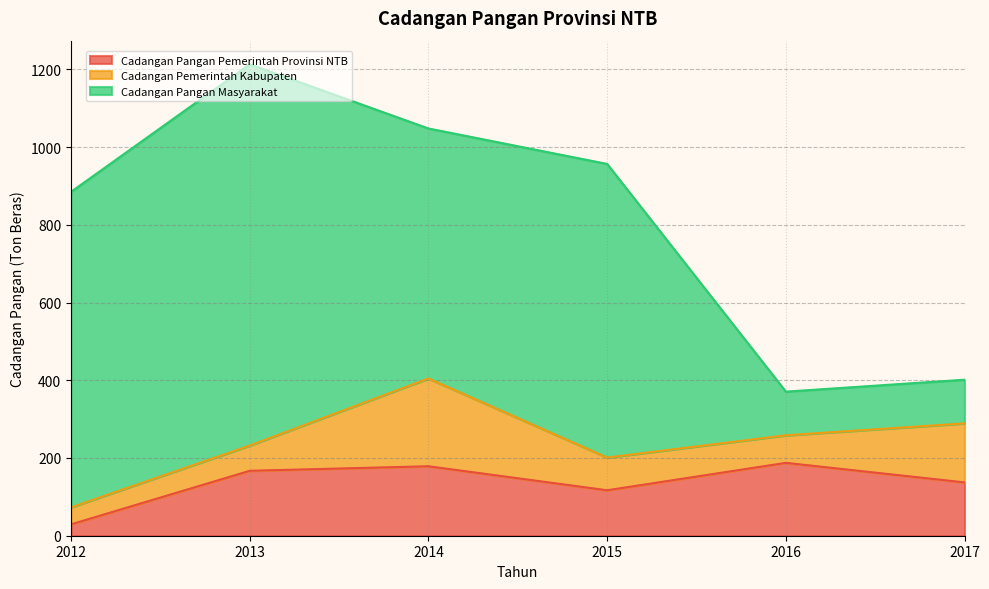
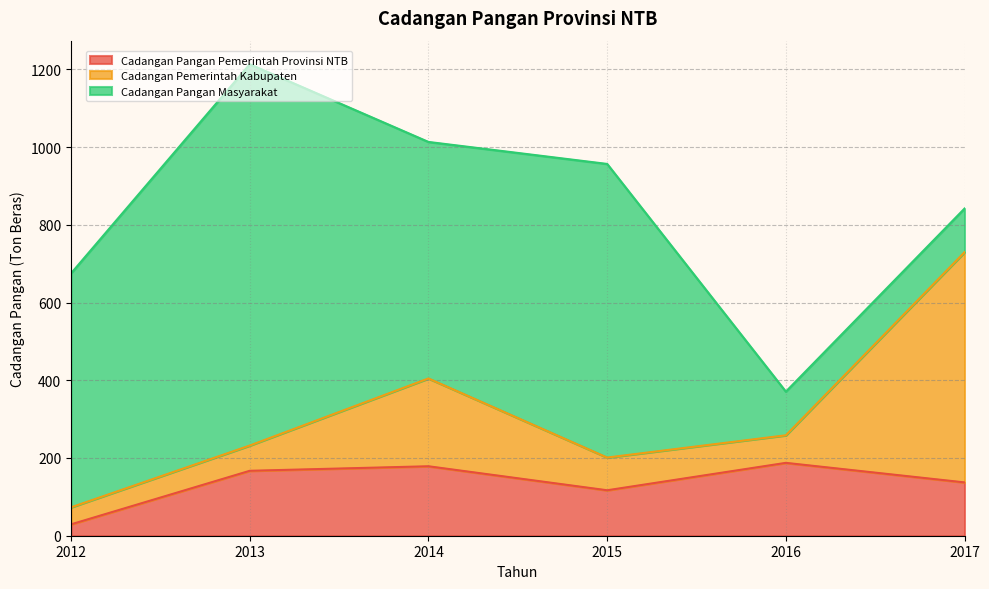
  {
    "Cadangan Pangan Pemerintah Provinsi NTB": {
      "2012": 30,
      "2013": 170,
      "2014": 180,
      "2015": 120,
      "2016": 190,
      "2017": 140
    },
    "Cadangan Pemerintah Kabupaten": {
      "2012": 40,
      "2013": 70,
      "2014": 230,
      "2015": 80,
      "2016": 70,
-     "2017": 150
+     "2017": 590
    },
    "Cadangan Pangan Masyarakat": {
-     "2012": 810,
-     "2014": 640,
+     "2012": 600,
+     "2014": 610,
      "2015": 760,
      "2016": 110,
      "2017": 110
    }
  }
